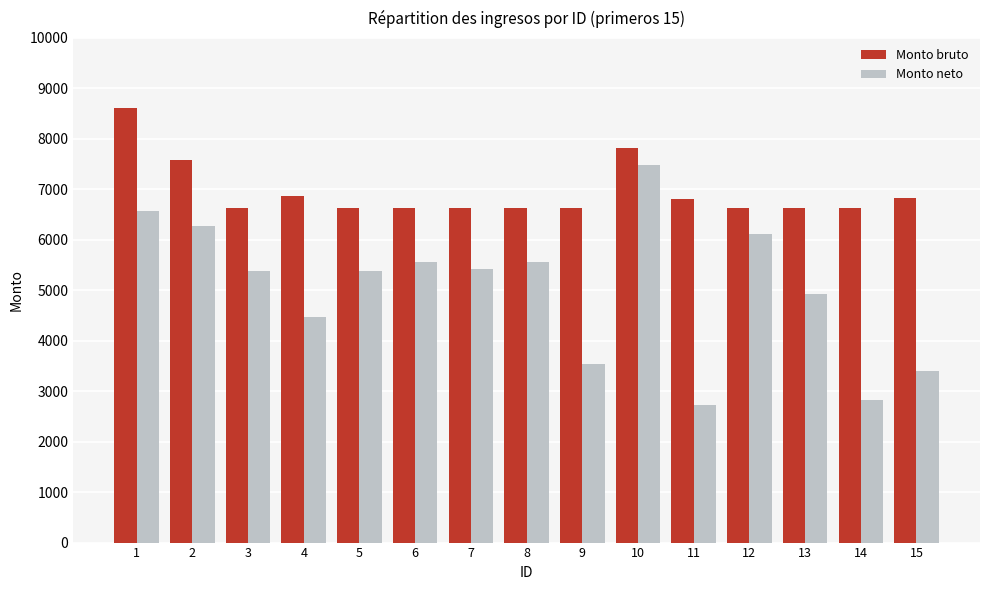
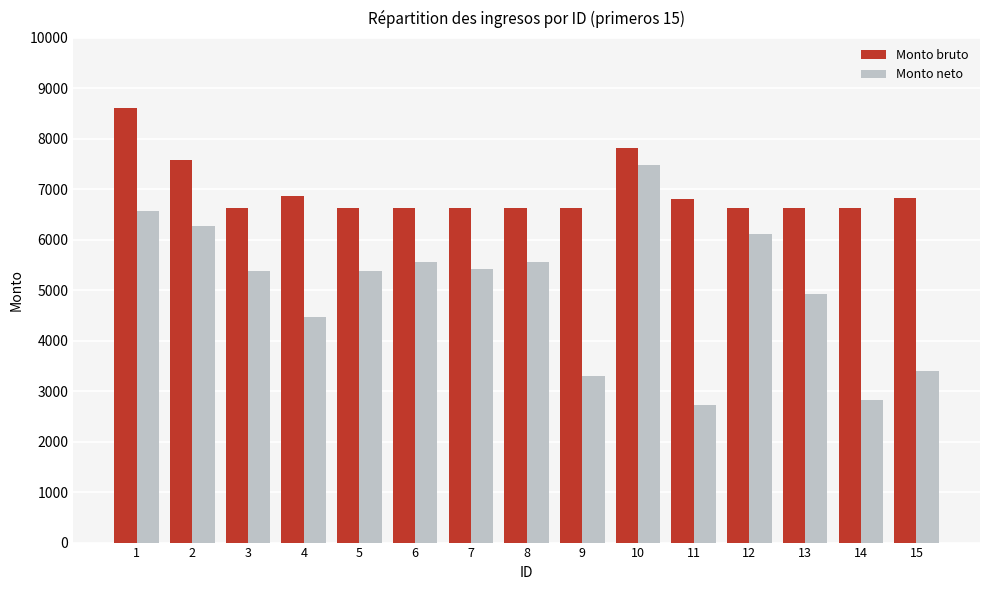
  {
    "Monto bruto": {
      "1": 8600,
      "2": 7600,
      "3": 6600,
      "4": 6900,
      "5": 6600,
      "6": 6600,
      "7": 6600,
      "8": 6600,
      "9": 6600,
      "10": 7800,
      "11": 6800,
      "12": 6600,
      "13": 6600,
      "14": 6600,
      "15": 6800
    },
    "Monto neto": {
      "1": 6600,
      "2": 6300,
      "3": 5400,
      "4": 4500,
      "5": 5400,
      "6": 5600,
      "7": 5400,
      "8": 5600,
-     "9": 3500,
+     "9": 3300,
      "10": 7500,
      "11": 2700,
      "12": 6100,
      "13": 4900,
      "14": 2800,
      "15": 3400
    }
  }
